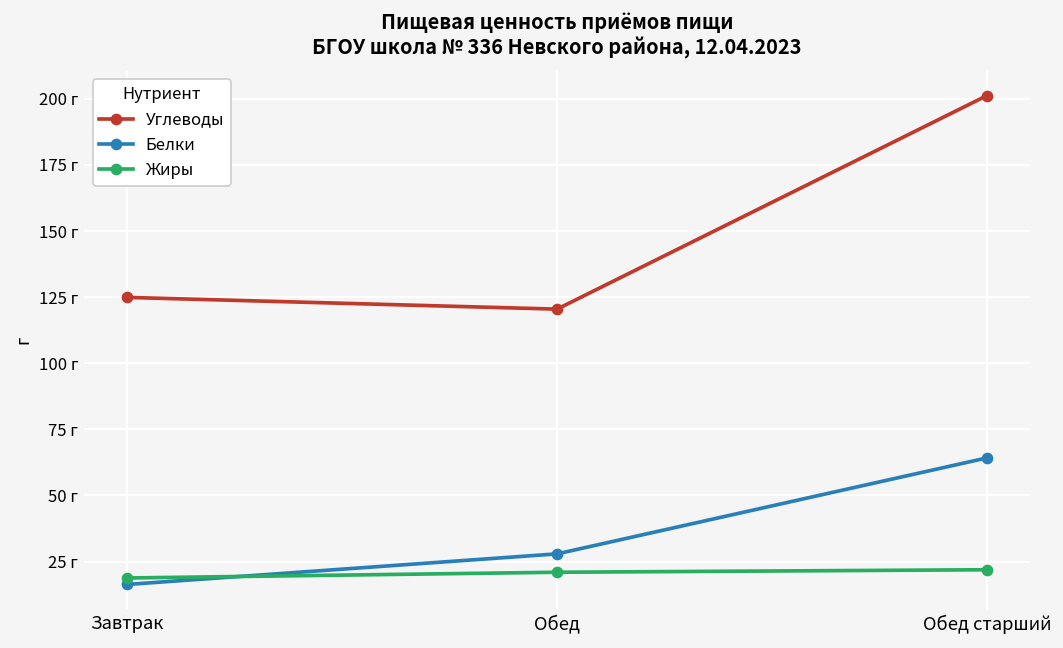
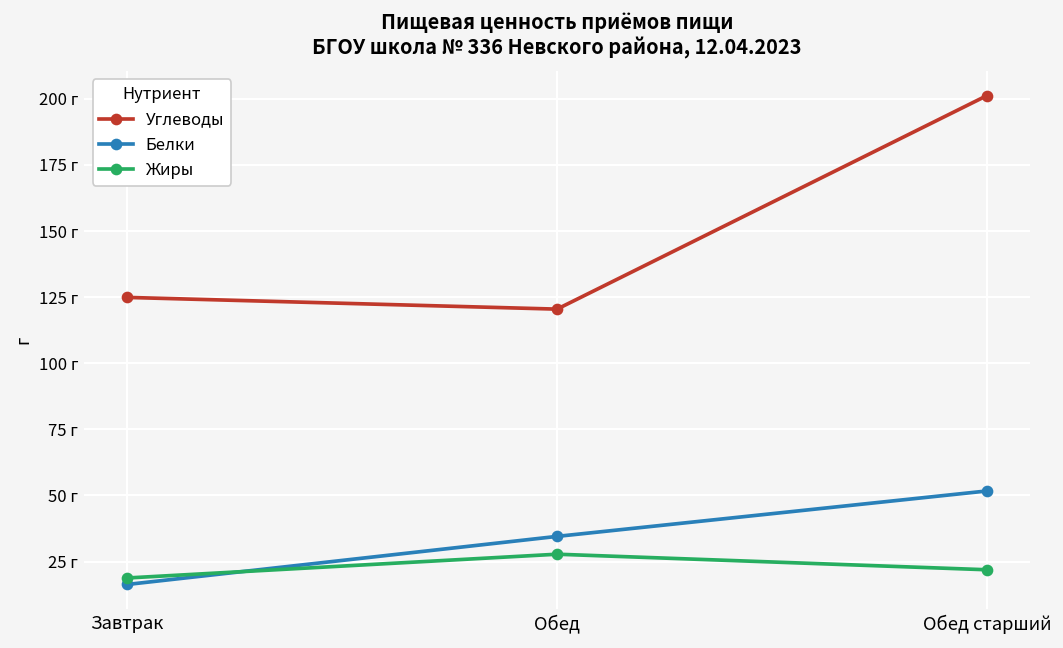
  {
    "Углеводы": {
      "Завтрак": "125 г",
      "Обед": "120 г",
      "Обед старший": "201 г"
    },
    "Белки": {
      "Завтрак": "16 г",
-     "Обед": "28 г",
-     "Обед старший": "64 г"
+     "Обед": "35 г",
+     "Обед старший": "52 г"
    },
    "Жиры": {
      "Завтрак": "19 г",
-     "Обед": "21 г",
+     "Обед": "28 г",
      "Обед старший": "22 г"
    }
  }
